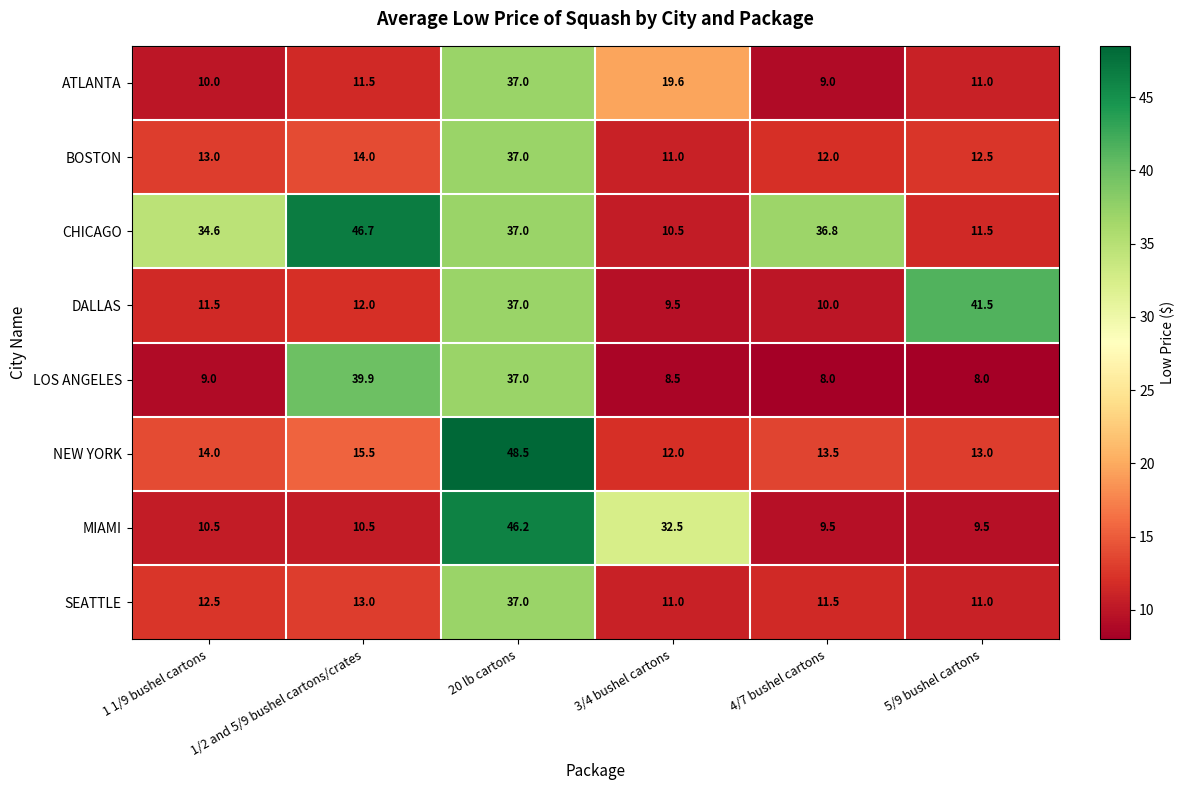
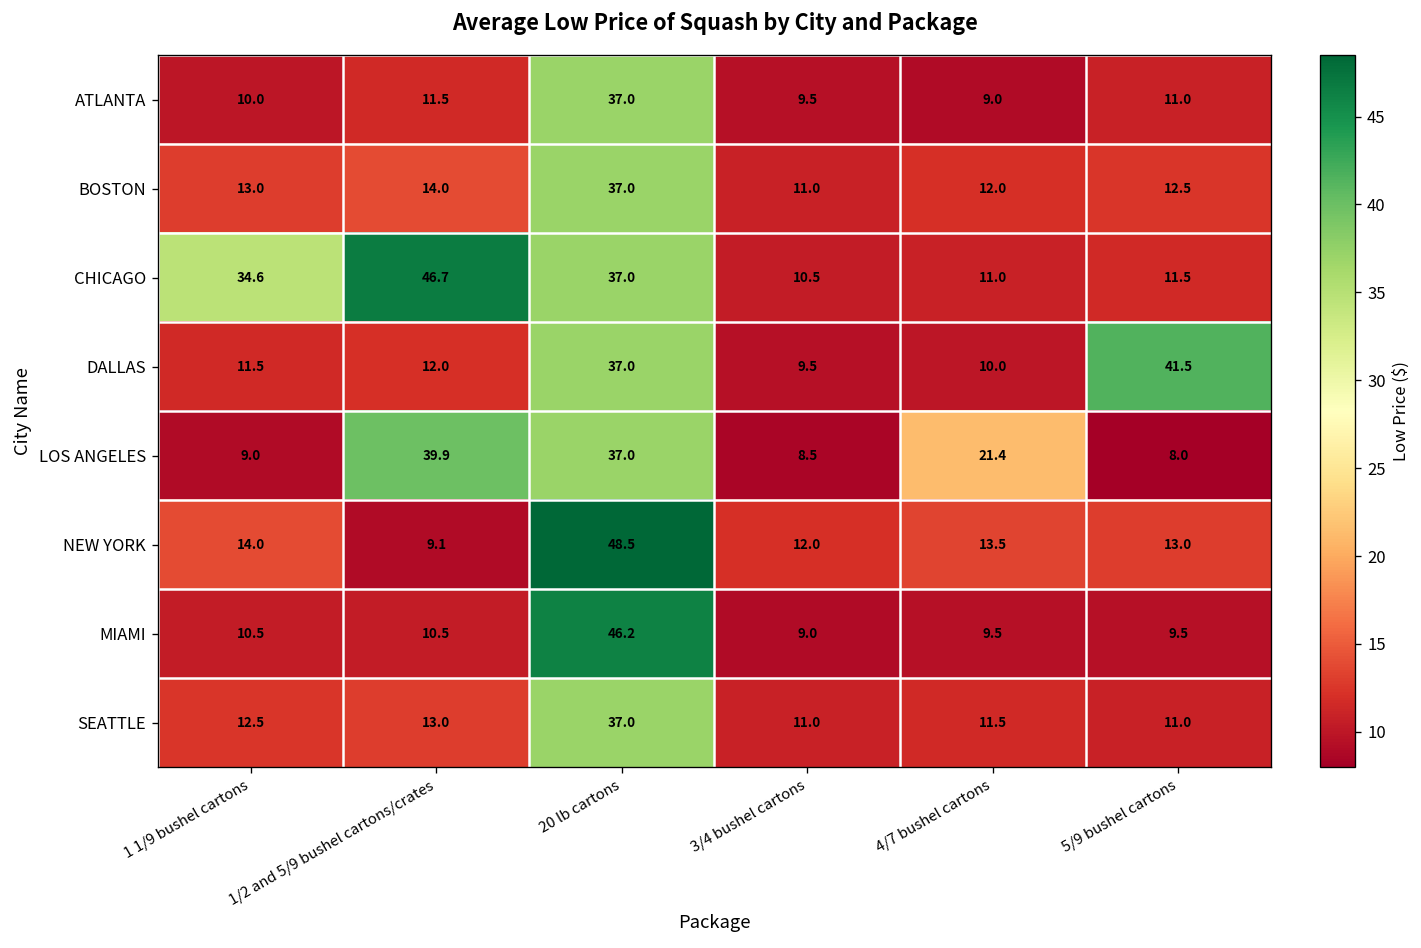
  {
    "ATLANTA": {
      "1 1/9 bushel cartons": 10.0,
      "1/2 and 5/9 bushel cartons/crates": 11.5,
      "20 lb cartons": 37.0,
-     "3/4 bushel cartons": 19.6,
+     "3/4 bushel cartons": 9.5,
      "4/7 bushel cartons": 9.0,
      "5/9 bushel cartons": 11.0
    },
    "BOSTON": {
      "1 1/9 bushel cartons": 13.0,
      "1/2 and 5/9 bushel cartons/crates": 14.0,
      "20 lb cartons": 37.0,
      "3/4 bushel cartons": 11.0,
      "4/7 bushel cartons": 12.0,
      "5/9 bushel cartons": 12.5
    },
    "CHICAGO": {
      "1 1/9 bushel cartons": 34.6,
      "1/2 and 5/9 bushel cartons/crates": 46.7,
      "20 lb cartons": 37.0,
      "3/4 bushel cartons": 10.5,
-     "4/7 bushel cartons": 36.8,
+     "4/7 bushel cartons": 11.0,
      "5/9 bushel cartons": 11.5
    },
    "DALLAS": {
      "1 1/9 bushel cartons": 11.5,
      "1/2 and 5/9 bushel cartons/crates": 12.0,
      "20 lb cartons": 37.0,
      "3/4 bushel cartons": 9.5,
      "4/7 bushel cartons": 10.0,
      "5/9 bushel cartons": 41.5
    },
    "LOS ANGELES": {
      "1 1/9 bushel cartons": 9.0,
      "1/2 and 5/9 bushel cartons/crates": 39.9,
      "20 lb cartons": 37.0,
      "3/4 bushel cartons": 8.5,
-     "4/7 bushel cartons": 8.0,
+     "4/7 bushel cartons": 21.4,
      "5/9 bushel cartons": 8.0
    },
    "NEW YORK": {
      "1 1/9 bushel cartons": 14.0,
-     "1/2 and 5/9 bushel cartons/crates": 15.5,
+     "1/2 and 5/9 bushel cartons/crates": 9.1,
      "20 lb cartons": 48.5,
      "3/4 bushel cartons": 12.0,
      "4/7 bushel cartons": 13.5,
      "5/9 bushel cartons": 13.0
    },
    "MIAMI": {
      "1 1/9 bushel cartons": 10.5,
      "1/2 and 5/9 bushel cartons/crates": 10.5,
      "20 lb cartons": 46.2,
-     "3/4 bushel cartons": 32.5,
+     "3/4 bushel cartons": 9.0,
      "4/7 bushel cartons": 9.5,
      "5/9 bushel cartons": 9.5
    },
    "SEATTLE": {
      "1 1/9 bushel cartons": 12.5,
      "1/2 and 5/9 bushel cartons/crates": 13.0,
      "20 lb cartons": 37.0,
      "3/4 bushel cartons": 11.0,
      "4/7 bushel cartons": 11.5,
      "5/9 bushel cartons": 11.0
    }
  }
